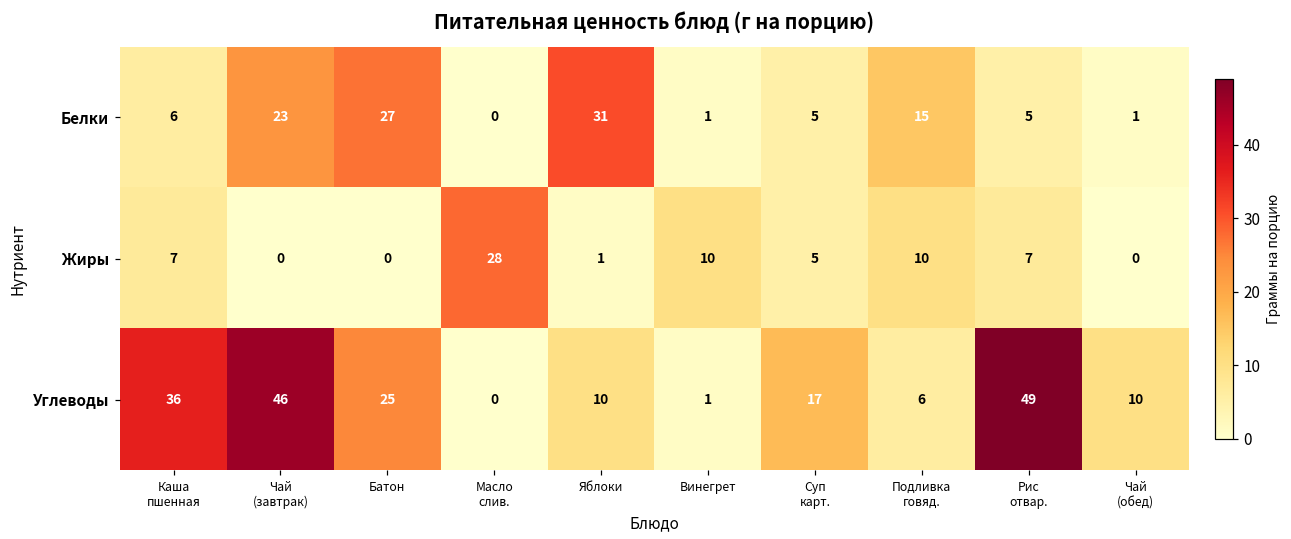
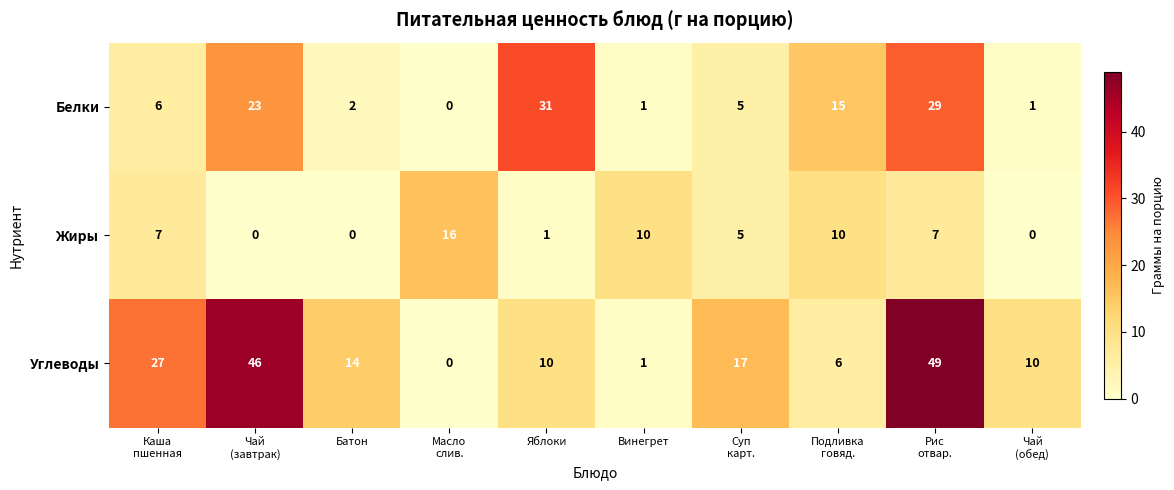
  {
    "Белки": {
      "Каша пшенная": 6,
      "Чай (завтрак)": 23,
-     "Батон": 27,
+     "Батон": 2,
      "Масло слив.": 0,
      "Яблоки": 31,
      "Винегрет": 1,
      "Суп карт.": 5,
      "Подливка говяд.": 15,
-     "Рис отвар.": 5,
+     "Рис отвар.": 29,
      "Чай (обед)": 1
    },
    "Жиры": {
      "Каша пшенная": 7,
      "Чай (завтрак)": 0,
      "Батон": 0,
-     "Масло слив.": 28,
+     "Масло слив.": 16,
      "Яблоки": 1,
      "Винегрет": 10,
      "Суп карт.": 5,
      "Подливка говяд.": 10,
      "Рис отвар.": 7,
      "Чай (обед)": 0
    },
    "Углеводы": {
-     "Каша пшенная": 36,
+     "Каша пшенная": 27,
      "Чай (завтрак)": 46,
-     "Батон": 25,
+     "Батон": 14,
      "Масло слив.": 0,
      "Яблоки": 10,
      "Винегрет": 1,
      "Суп карт.": 17,
      "Подливка говяд.": 6,
      "Рис отвар.": 49,
      "Чай (обед)": 10
    }
  }
